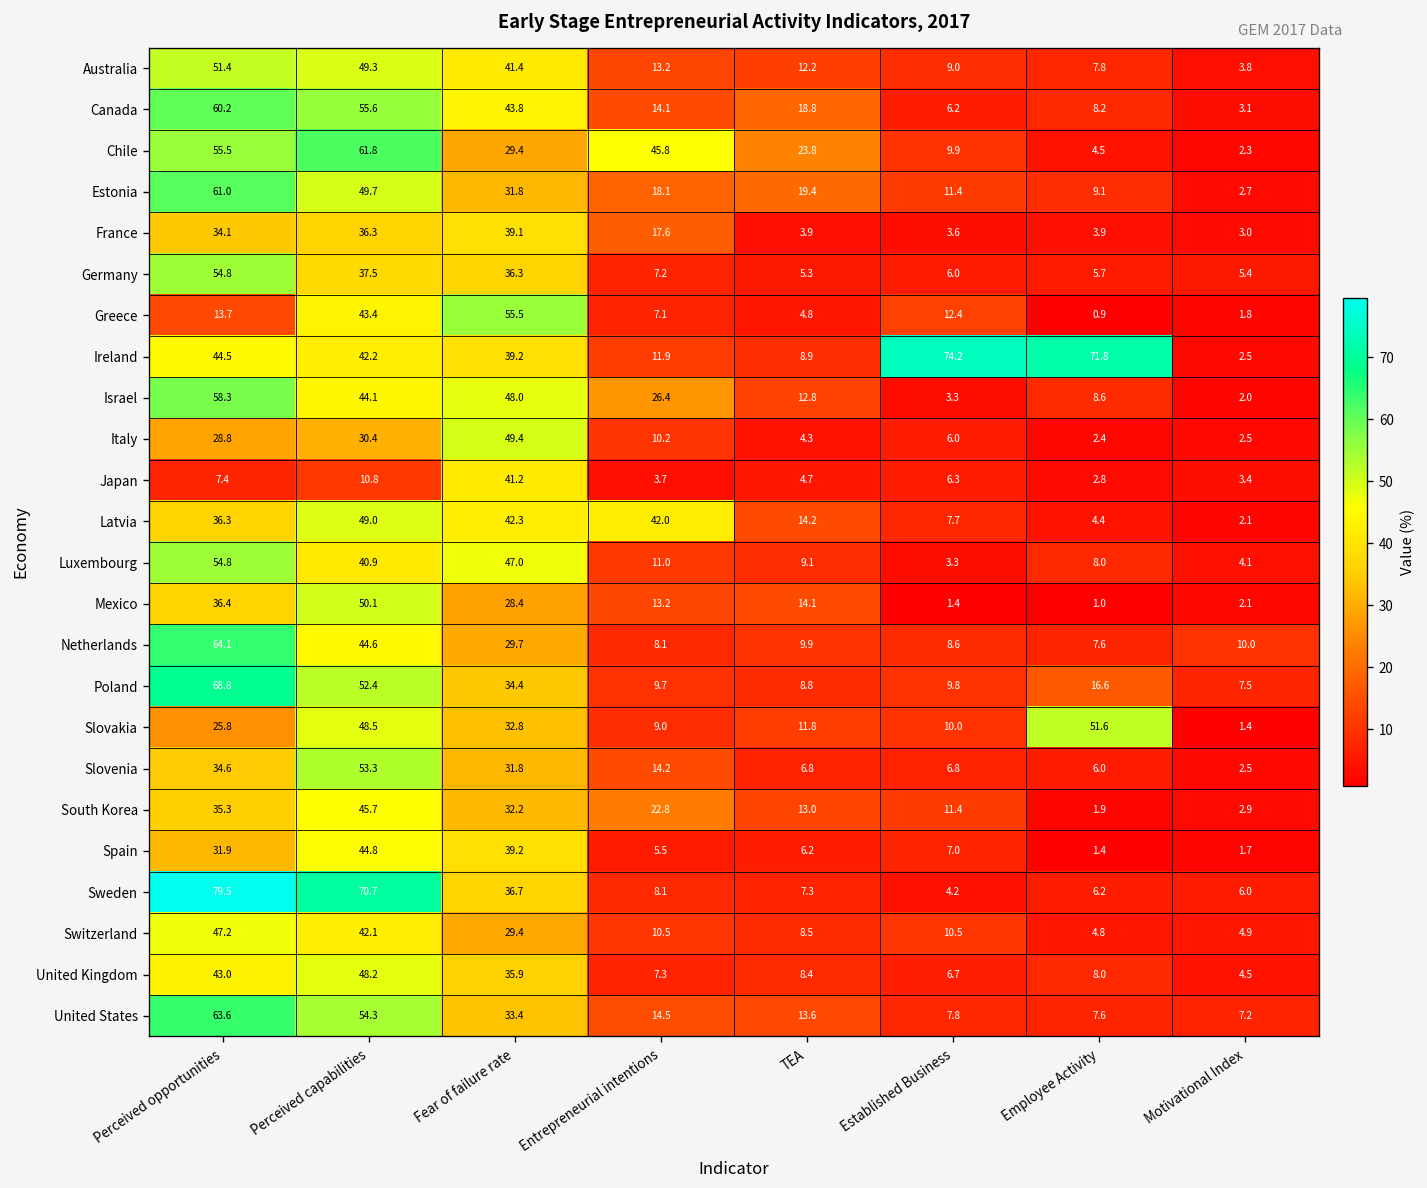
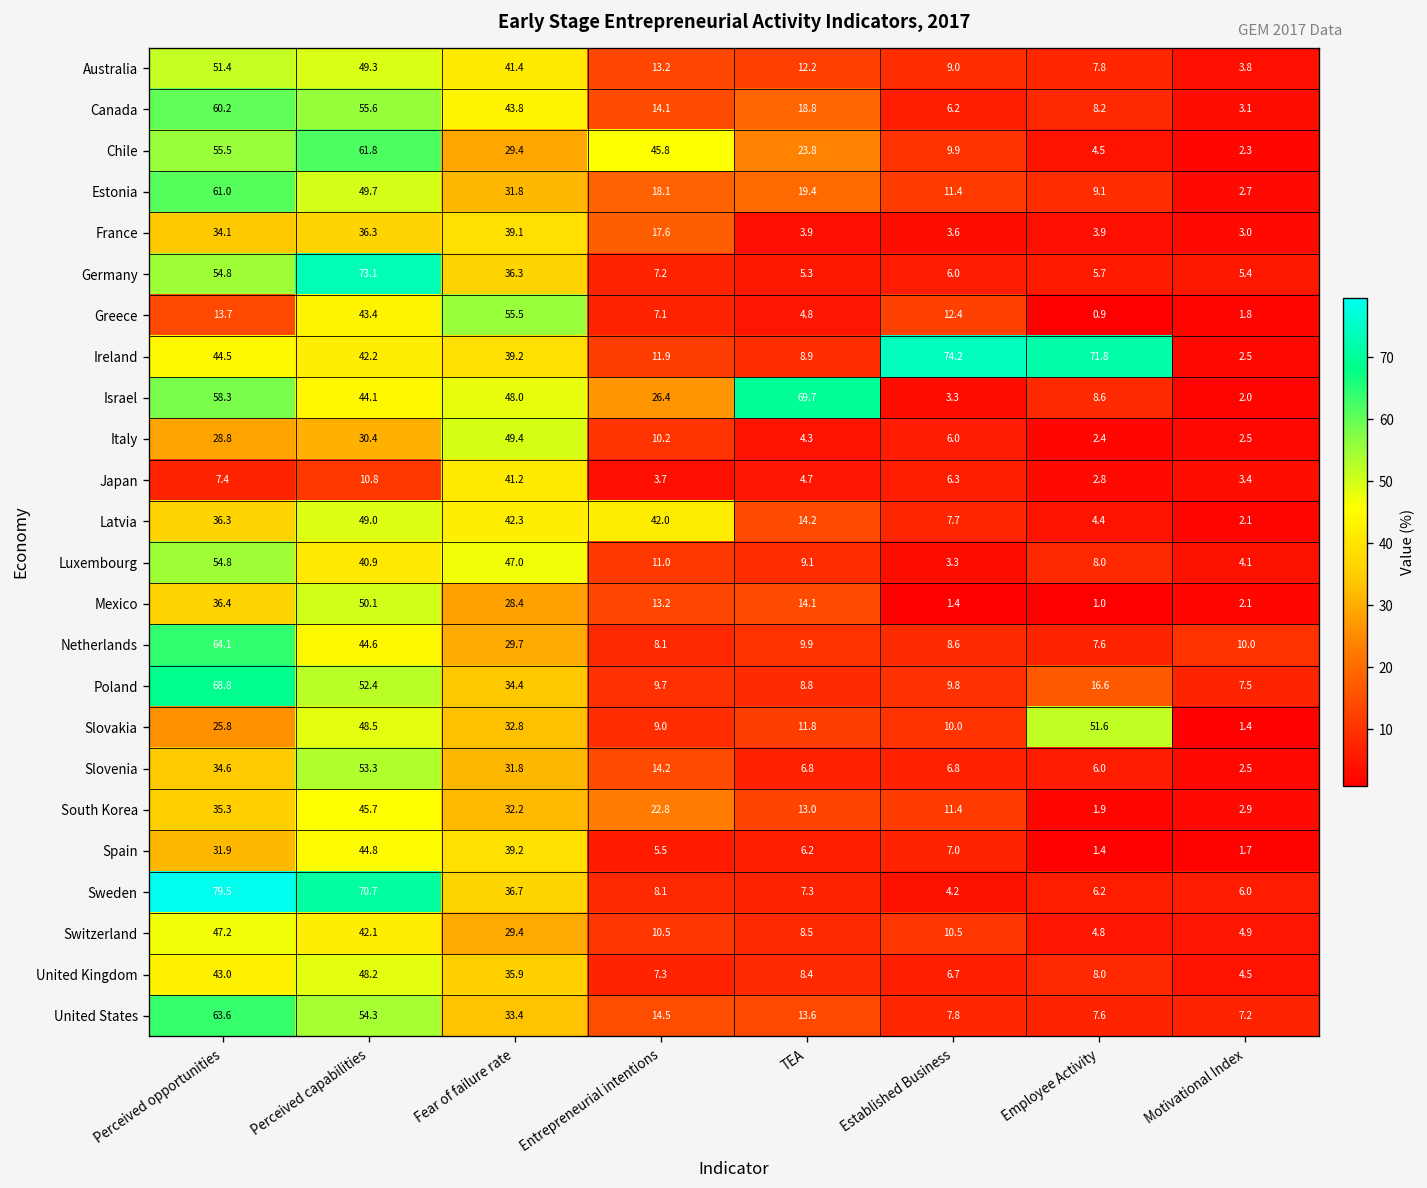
  {
    "Australia": {
      "Perceived opportunities": 51.4,
      "Perceived capabilities": 49.3,
      "Fear of failure rate": 41.4,
      "Entrepreneurial intentions": 13.2,
      "TEA": 12.2,
      "Established Business": 9.0,
      "Employee Activity": 7.8,
      "Motivational Index": 3.8
    },
    "Canada": {
      "Perceived opportunities": 60.2,
      "Perceived capabilities": 55.6,
      "Fear of failure rate": 43.8,
      "Entrepreneurial intentions": 14.1,
      "TEA": 18.8,
      "Established Business": 6.2,
      "Employee Activity": 8.2,
      "Motivational Index": 3.1
    },
    "Chile": {
      "Perceived opportunities": 55.5,
      "Perceived capabilities": 61.8,
      "Fear of failure rate": 29.4,
      "Entrepreneurial intentions": 45.8,
      "TEA": 23.8,
      "Established Business": 9.9,
      "Employee Activity": 4.5,
      "Motivational Index": 2.3
    },
    "Estonia": {
      "Perceived opportunities": 61.0,
      "Perceived capabilities": 49.7,
      "Fear of failure rate": 31.8,
      "Entrepreneurial intentions": 18.1,
      "TEA": 19.4,
      "Established Business": 11.4,
      "Employee Activity": 9.1,
      "Motivational Index": 2.7
    },
    "France": {
      "Perceived opportunities": 34.1,
      "Perceived capabilities": 36.3,
      "Fear of failure rate": 39.1,
      "Entrepreneurial intentions": 17.6,
      "TEA": 3.9,
      "Established Business": 3.6,
      "Employee Activity": 3.9,
      "Motivational Index": 3.0
    },
    "Germany": {
      "Perceived opportunities": 54.8,
-     "Perceived capabilities": 37.5,
+     "Perceived capabilities": 73.1,
      "Fear of failure rate": 36.3,
      "Entrepreneurial intentions": 7.2,
      "TEA": 5.3,
      "Established Business": 6.0,
      "Employee Activity": 5.7,
      "Motivational Index": 5.4
    },
    "Greece": {
      "Perceived opportunities": 13.7,
      "Perceived capabilities": 43.4,
      "Fear of failure rate": 55.5,
      "Entrepreneurial intentions": 7.1,
      "TEA": 4.8,
      "Established Business": 12.4,
      "Employee Activity": 0.9,
      "Motivational Index": 1.8
    },
    "Ireland": {
      "Perceived opportunities": 44.5,
      "Perceived capabilities": 42.2,
      "Fear of failure rate": 39.2,
      "Entrepreneurial intentions": 11.9,
      "TEA": 8.9,
      "Established Business": 74.2,
      "Employee Activity": 71.8,
      "Motivational Index": 2.5
    },
    "Israel": {
      "Perceived opportunities": 58.3,
      "Perceived capabilities": 44.1,
      "Fear of failure rate": 48.0,
      "Entrepreneurial intentions": 26.4,
-     "TEA": 12.8,
+     "TEA": 69.7,
      "Established Business": 3.3,
      "Employee Activity": 8.6,
      "Motivational Index": 2.0
    },
    "Italy": {
      "Perceived opportunities": 28.8,
      "Perceived capabilities": 30.4,
      "Fear of failure rate": 49.4,
      "Entrepreneurial intentions": 10.2,
      "TEA": 4.3,
      "Established Business": 6.0,
      "Employee Activity": 2.4,
      "Motivational Index": 2.5
    },
    "Japan": {
      "Perceived opportunities": 7.4,
      "Perceived capabilities": 10.8,
      "Fear of failure rate": 41.2,
      "Entrepreneurial intentions": 3.7,
      "TEA": 4.7,
      "Established Business": 6.3,
      "Employee Activity": 2.8,
      "Motivational Index": 3.4
    },
    "Latvia": {
      "Perceived opportunities": 36.3,
      "Perceived capabilities": 49.0,
      "Fear of failure rate": 42.3,
      "Entrepreneurial intentions": 42.0,
      "TEA": 14.2,
      "Established Business": 7.7,
      "Employee Activity": 4.4,
      "Motivational Index": 2.1
    },
    "Luxembourg": {
      "Perceived opportunities": 54.8,
      "Perceived capabilities": 40.9,
      "Fear of failure rate": 47.0,
      "Entrepreneurial intentions": 11.0,
      "TEA": 9.1,
      "Established Business": 3.3,
      "Employee Activity": 8.0,
      "Motivational Index": 4.1
    },
    "Mexico": {
      "Perceived opportunities": 36.4,
      "Perceived capabilities": 50.1,
      "Fear of failure rate": 28.4,
      "Entrepreneurial intentions": 13.2,
      "TEA": 14.1,
      "Established Business": 1.4,
      "Employee Activity": 1.0,
      "Motivational Index": 2.1
    },
    "Netherlands": {
      "Perceived opportunities": 64.1,
      "Perceived capabilities": 44.6,
      "Fear of failure rate": 29.7,
      "Entrepreneurial intentions": 8.1,
      "TEA": 9.9,
      "Established Business": 8.6,
      "Employee Activity": 7.6,
      "Motivational Index": 10.0
    },
    "Poland": {
      "Perceived opportunities": 68.8,
      "Perceived capabilities": 52.4,
      "Fear of failure rate": 34.4,
      "Entrepreneurial intentions": 9.7,
      "TEA": 8.8,
      "Established Business": 9.8,
      "Employee Activity": 16.6,
      "Motivational Index": 7.5
    },
    "Slovakia": {
      "Perceived opportunities": 25.8,
      "Perceived capabilities": 48.5,
      "Fear of failure rate": 32.8,
      "Entrepreneurial intentions": 9.0,
      "TEA": 11.8,
      "Established Business": 10.0,
      "Employee Activity": 51.6,
      "Motivational Index": 1.4
    },
    "Slovenia": {
      "Perceived opportunities": 34.6,
      "Perceived capabilities": 53.3,
      "Fear of failure rate": 31.8,
      "Entrepreneurial intentions": 14.2,
      "TEA": 6.8,
      "Established Business": 6.8,
      "Employee Activity": 6.0,
      "Motivational Index": 2.5
    },
    "South Korea": {
      "Perceived opportunities": 35.3,
      "Perceived capabilities": 45.7,
      "Fear of failure rate": 32.2,
      "Entrepreneurial intentions": 22.8,
      "TEA": 13.0,
      "Established Business": 11.4,
      "Employee Activity": 1.9,
      "Motivational Index": 2.9
    },
    "Spain": {
      "Perceived opportunities": 31.9,
      "Perceived capabilities": 44.8,
      "Fear of failure rate": 39.2,
      "Entrepreneurial intentions": 5.5,
      "TEA": 6.2,
      "Established Business": 7.0,
      "Employee Activity": 1.4,
      "Motivational Index": 1.7
    },
    "Sweden": {
      "Perceived opportunities": 79.5,
      "Perceived capabilities": 70.7,
      "Fear of failure rate": 36.7,
      "Entrepreneurial intentions": 8.1,
      "TEA": 7.3,
      "Established Business": 4.2,
      "Employee Activity": 6.2,
      "Motivational Index": 6.0
    },
    "Switzerland": {
      "Perceived opportunities": 47.2,
      "Perceived capabilities": 42.1,
      "Fear of failure rate": 29.4,
      "Entrepreneurial intentions": 10.5,
      "TEA": 8.5,
      "Established Business": 10.5,
      "Employee Activity": 4.8,
      "Motivational Index": 4.9
    },
    "United Kingdom": {
      "Perceived opportunities": 43.0,
      "Perceived capabilities": 48.2,
      "Fear of failure rate": 35.9,
      "Entrepreneurial intentions": 7.3,
      "TEA": 8.4,
      "Established Business": 6.7,
      "Employee Activity": 8.0,
      "Motivational Index": 4.5
    },
    "United States": {
      "Perceived opportunities": 63.6,
      "Perceived capabilities": 54.3,
      "Fear of failure rate": 33.4,
      "Entrepreneurial intentions": 14.5,
      "TEA": 13.6,
      "Established Business": 7.8,
      "Employee Activity": 7.6,
      "Motivational Index": 7.2
    }
  }
